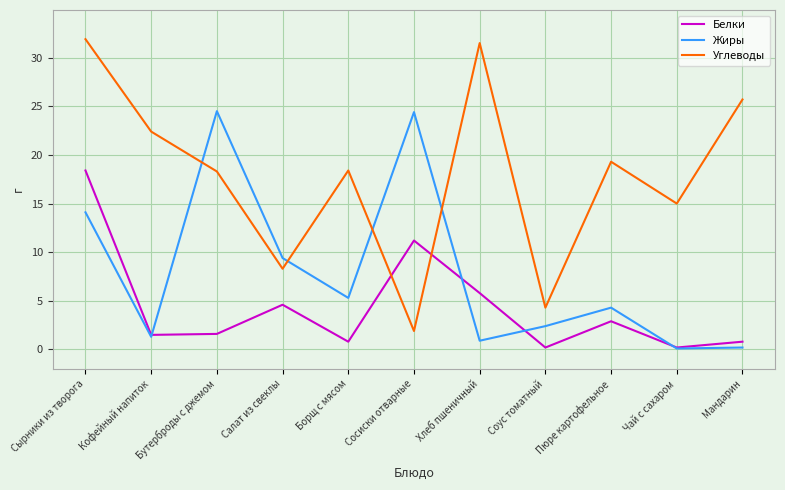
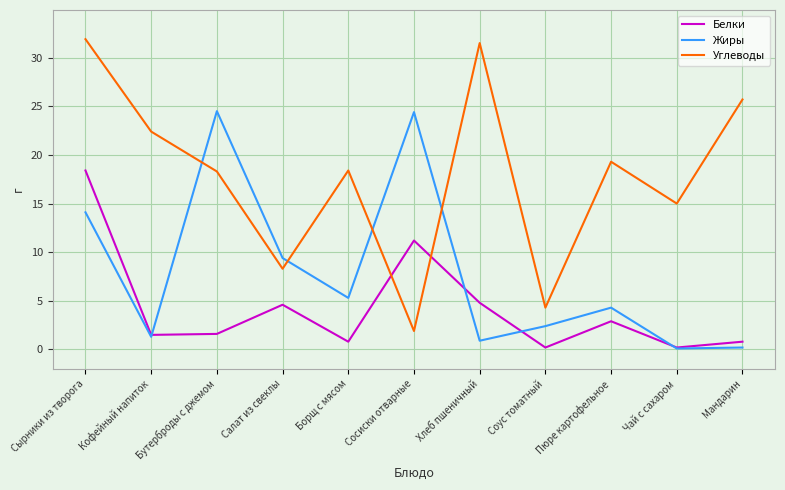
  {
    "Белки": {
      "Сырники из творога": 18,
      "Бутерброды с джемом": 2,
      "Салат из свеклы": 5,
      "Борщ с мясом": 1,
      "Сосиски отварные": 11,
-     "Хлеб пшеничный": 6,
+     "Хлеб пшеничный": 5,
      "Соус томатный": 0,
      "Пюре картофельное": 3,
      "Мандарин": 1
    },
    "Жиры": {
      "Сырники из творога": 14,
      "Бутерброды с джемом": 25,
      "Салат из свеклы": 9,
      "Борщ с мясом": 5,
      "Сосиски отварные": 24,
      "Хлеб пшеничный": 1,
      "Соус томатный": 2,
      "Пюре картофельное": 4,
      "Мандарин": 0
    },
    "Углеводы": {
      "Сырники из творога": 32,
      "Кофейный напиток": 22,
      "Бутерброды с джемом": 18,
      "Салат из свеклы": 8,
      "Борщ с мясом": 18,
      "Сосиски отварные": 2,
      "Хлеб пшеничный": 32,
      "Соус томатный": 4,
      "Пюре картофельное": 19,
      "Чай с сахаром": 15,
      "Мандарин": 26
    }
  }
